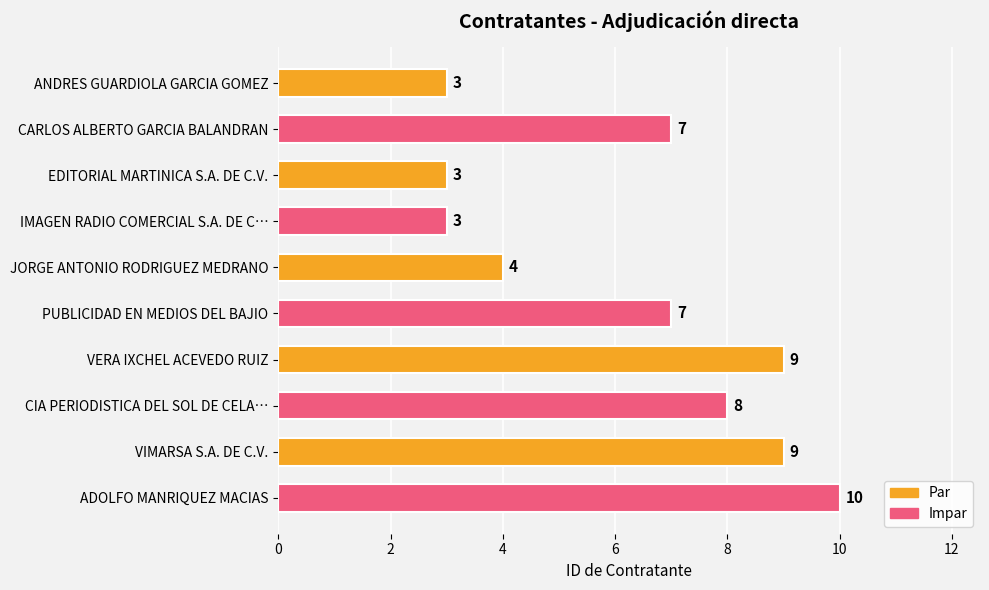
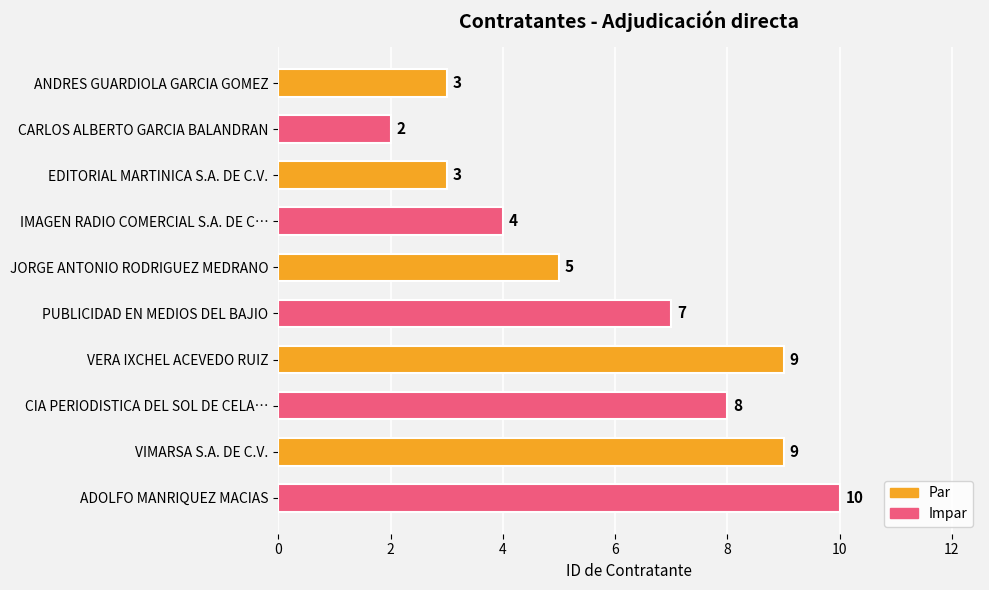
  {
    "ANDRES GUARDIOLA GARCIA GOMEZ": 3,
-   "CARLOS ALBERTO GARCIA BALANDRAN": 7,
+   "CARLOS ALBERTO GARCIA BALANDRAN": 2,
    "EDITORIAL MARTINICA S.A. DE C.V.": 3,
-   "IMAGEN RADIO COMERCIAL S.A. DE C…": 3,
-   "JORGE ANTONIO RODRIGUEZ MEDRANO": 4,
+   "IMAGEN RADIO COMERCIAL S.A. DE C…": 4,
+   "JORGE ANTONIO RODRIGUEZ MEDRANO": 5,
    "PUBLICIDAD EN MEDIOS DEL BAJIO": 7,
    "VERA IXCHEL ACEVEDO RUIZ": 9,
    "CIA PERIODISTICA DEL SOL DE CELA…": 8,
    "VIMARSA S.A. DE C.V.": 9,
    "ADOLFO MANRIQUEZ MACIAS": 10
  }
